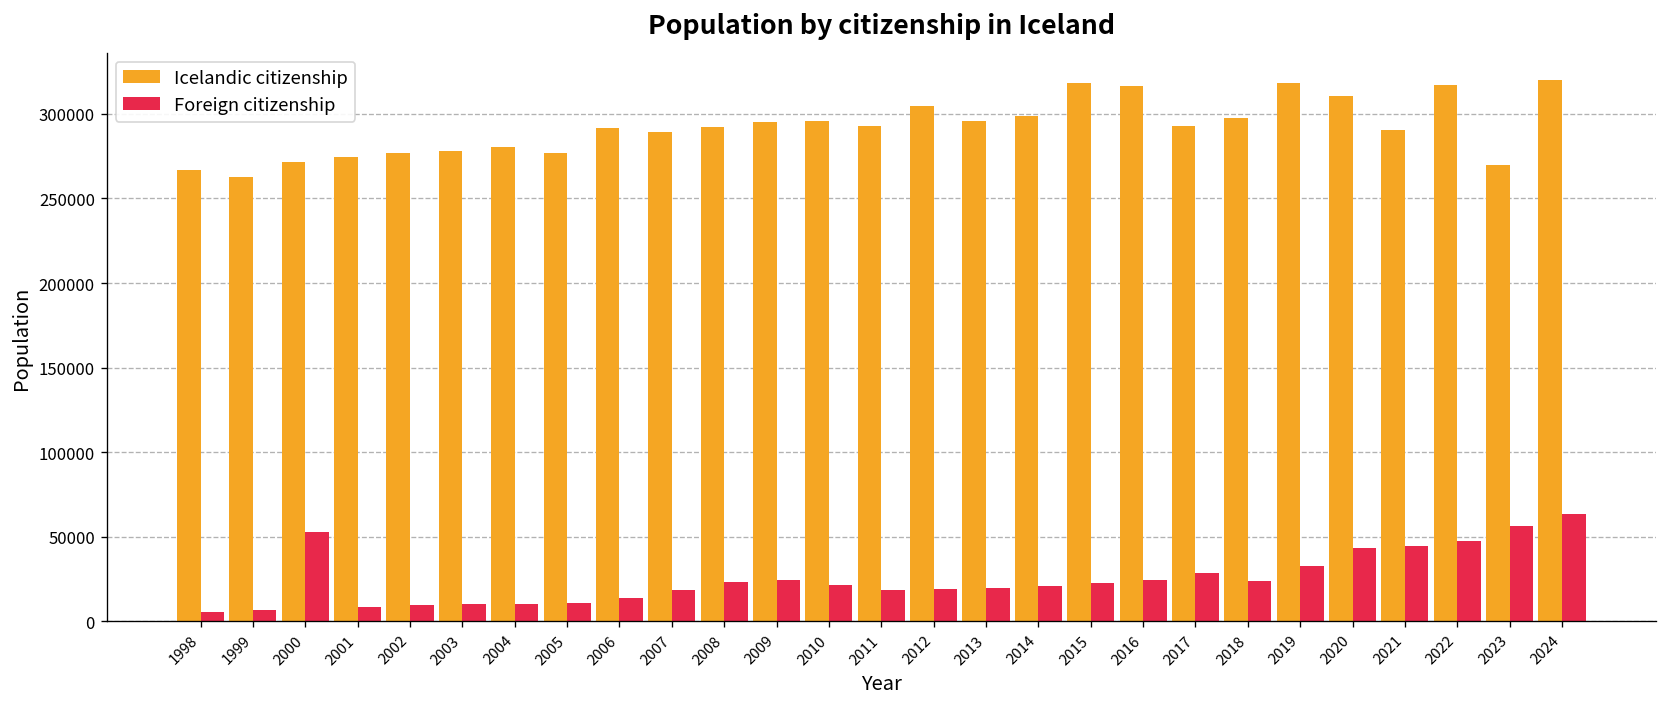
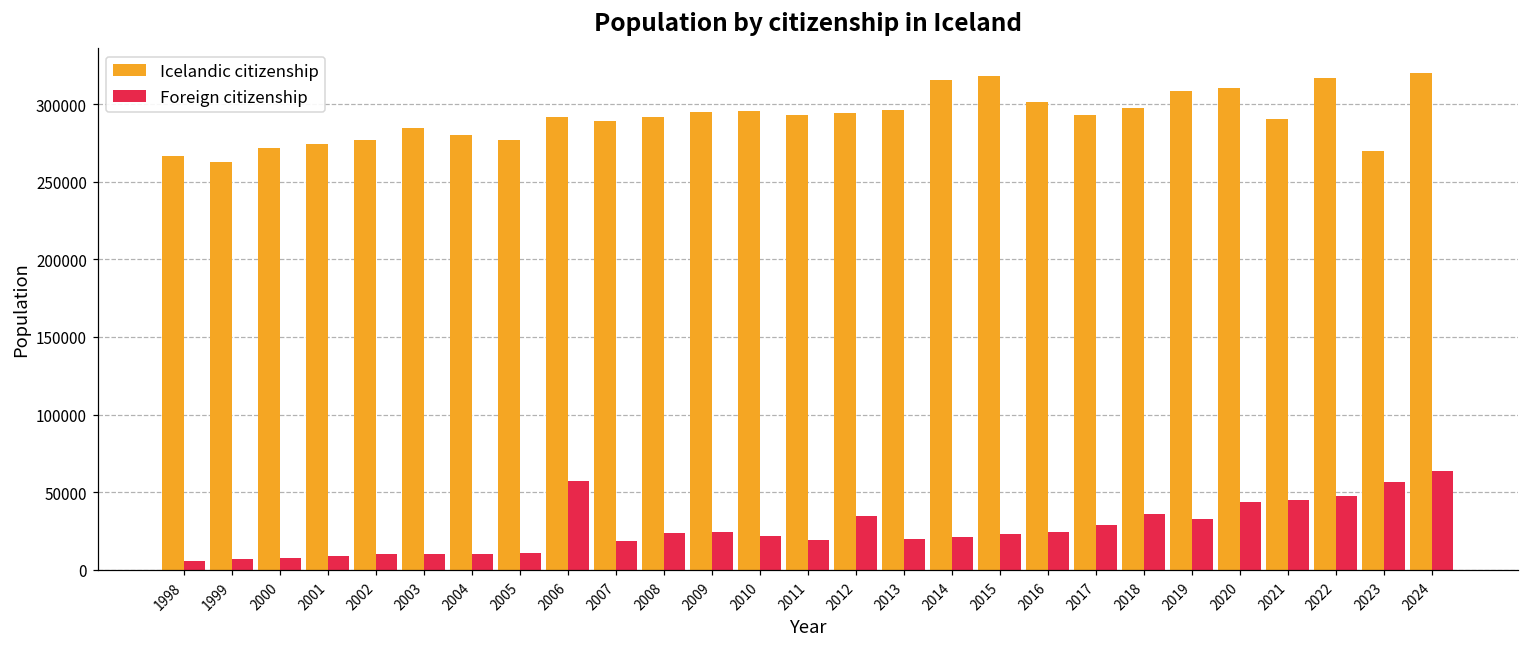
  {
    "Icelandic citizenship": {
      "1998": 267000,
      "1999": 263000,
      "2000": 272000,
      "2001": 275000,
      "2002": 277000,
-     "2003": 278000,
+     "2003": 284000,
      "2004": 280000,
      "2005": 277000,
      "2006": 292000,
      "2007": 289000,
      "2008": 292000,
      "2009": 295000,
      "2010": 296000,
      "2011": 293000,
-     "2012": 305000,
+     "2012": 294000,
      "2013": 296000,
-     "2014": 299000,
+     "2014": 316000,
      "2015": 318000,
-     "2016": 316000,
+     "2016": 302000,
      "2017": 293000,
      "2018": 298000,
-     "2019": 318000,
+     "2019": 309000,
      "2020": 310000,
      "2021": 290000,
      "2022": 317000,
      "2023": 270000,
      "2024": 320000
    },
    "Foreign citizenship": {
      "1998": 6000,
      "1999": 7000,
-     "2000": 53000,
+     "2000": 7000,
      "2001": 9000,
      "2002": 10000,
      "2003": 10000,
      "2004": 10000,
      "2005": 11000,
-     "2006": 14000,
+     "2006": 57000,
      "2007": 19000,
      "2008": 23000,
      "2009": 24000,
      "2010": 22000,
      "2011": 19000,
-     "2012": 19000,
+     "2012": 34000,
      "2013": 20000,
      "2014": 21000,
      "2015": 23000,
      "2016": 24000,
      "2017": 29000,
-     "2018": 24000,
+     "2018": 36000,
      "2019": 33000,
      "2020": 44000,
      "2021": 45000,
      "2022": 48000,
      "2023": 57000,
      "2024": 64000
    }
  }
